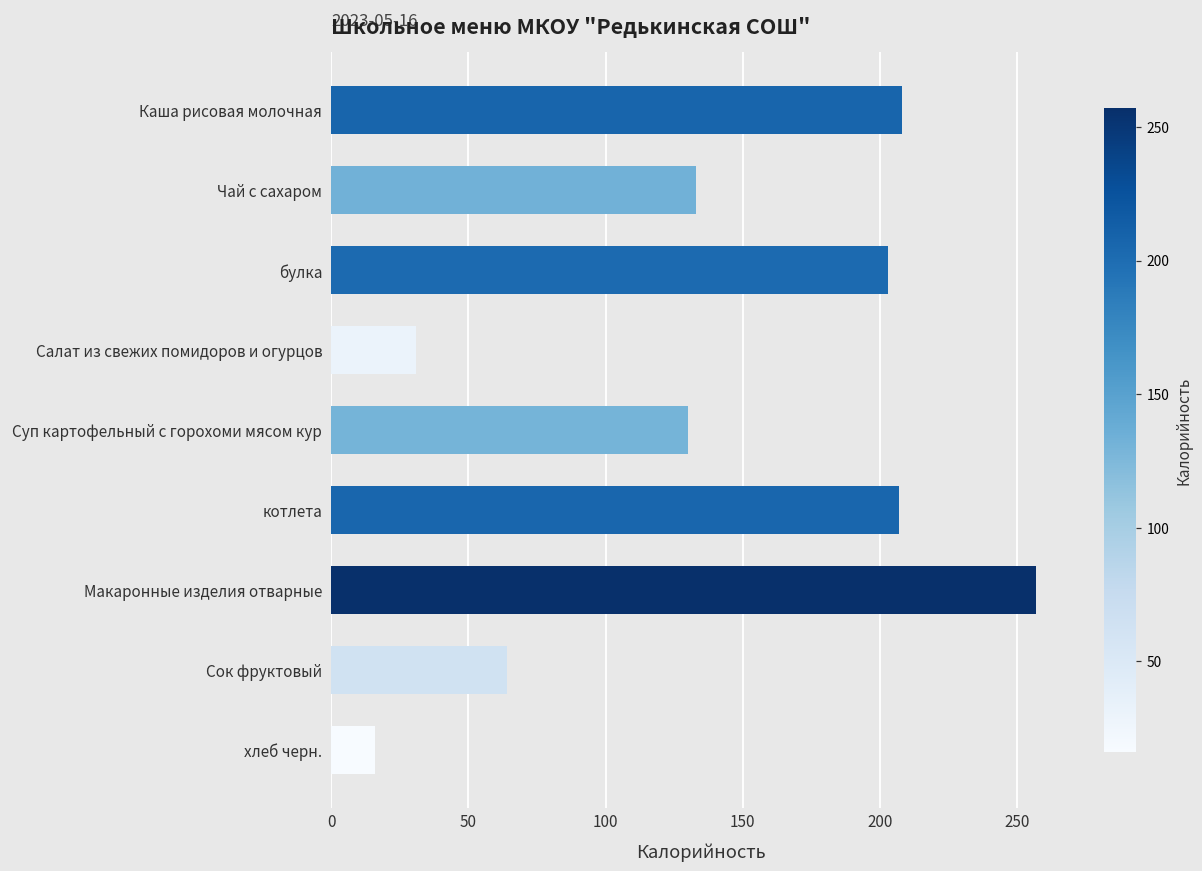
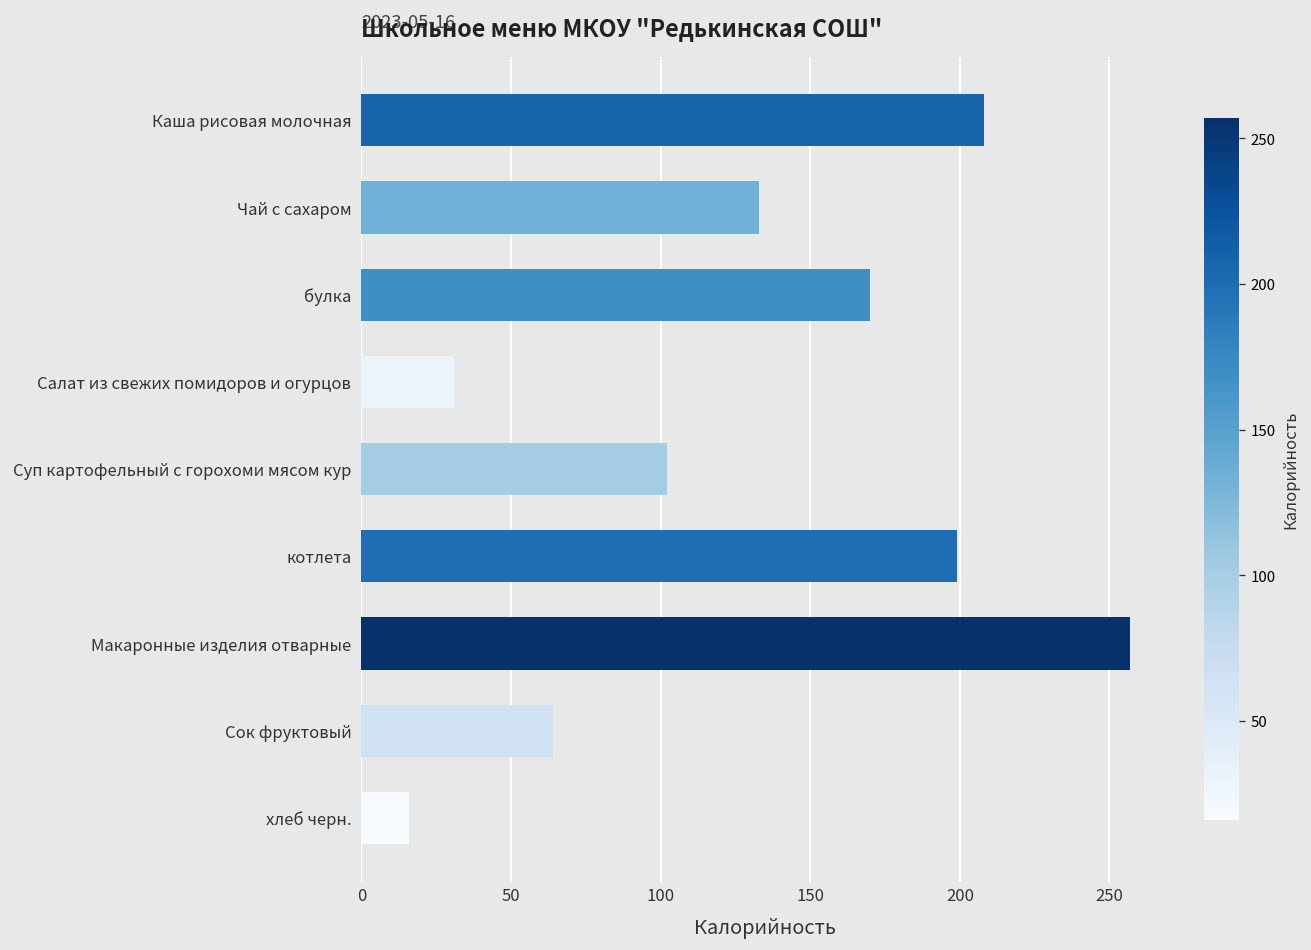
  {
    "Каша рисовая молочная": 208,
    "Чай с сахаром": 133,
-   "булка": 203,
+   "булка": 170,
    "Салат из свежих помидоров и огурцов": 31,
-   "Суп картофельный с горохоми мясом кур": 130,
-   "котлета": 207,
+   "Суп картофельный с горохоми мясом кур": 102,
+   "котлета": 199,
    "Макаронные изделия отварные": 257,
    "Сок фруктовый": 64,
    "хлеб черн.": 16
  }
